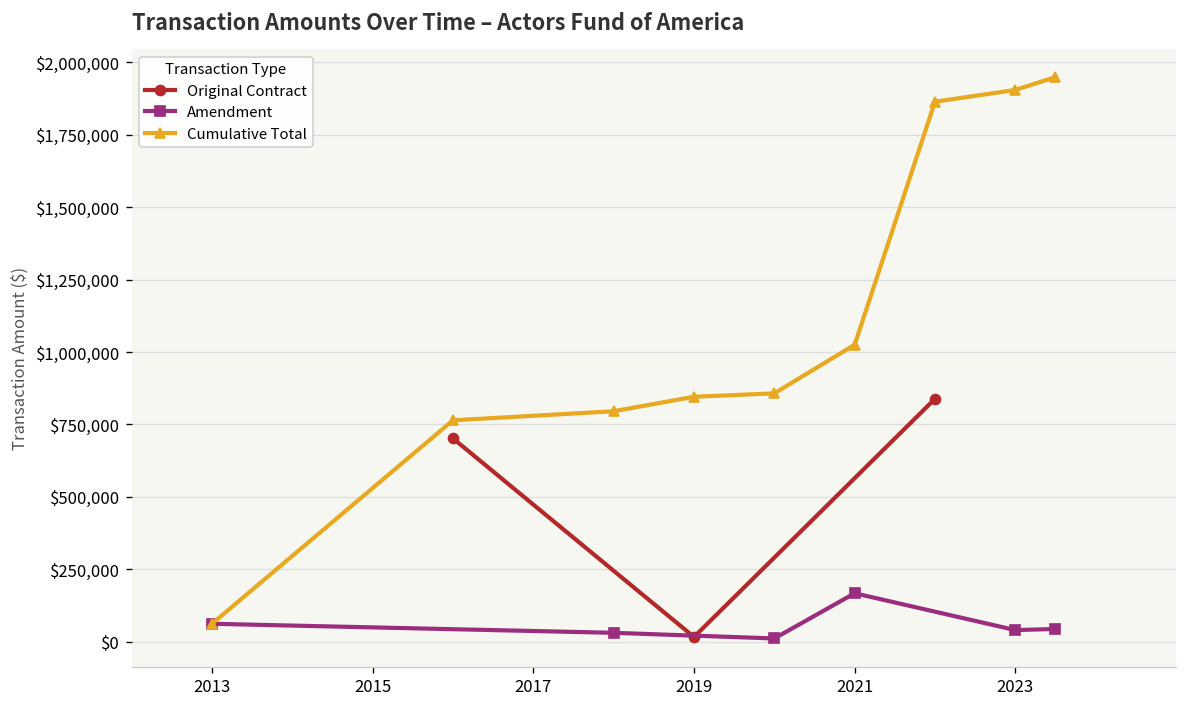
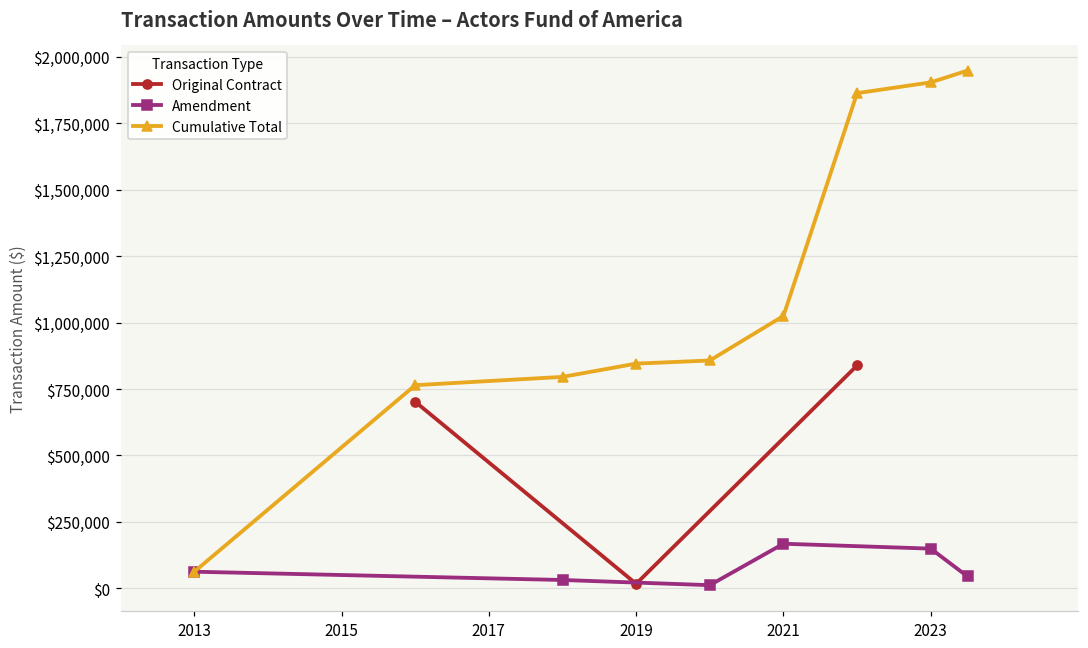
  {
    "Original Contract": {
      "2019": "$20,000"
    },
    "Amendment": {
      "2021": "$170,000",
-     "2023": "$40,000"
+     "2023": "$150,000"
    },
    "Cumulative Total": {
      "2019": "$850,000",
      "2021": "$1,030,000",
      "2023": "$1,900,000"
    }
  }
